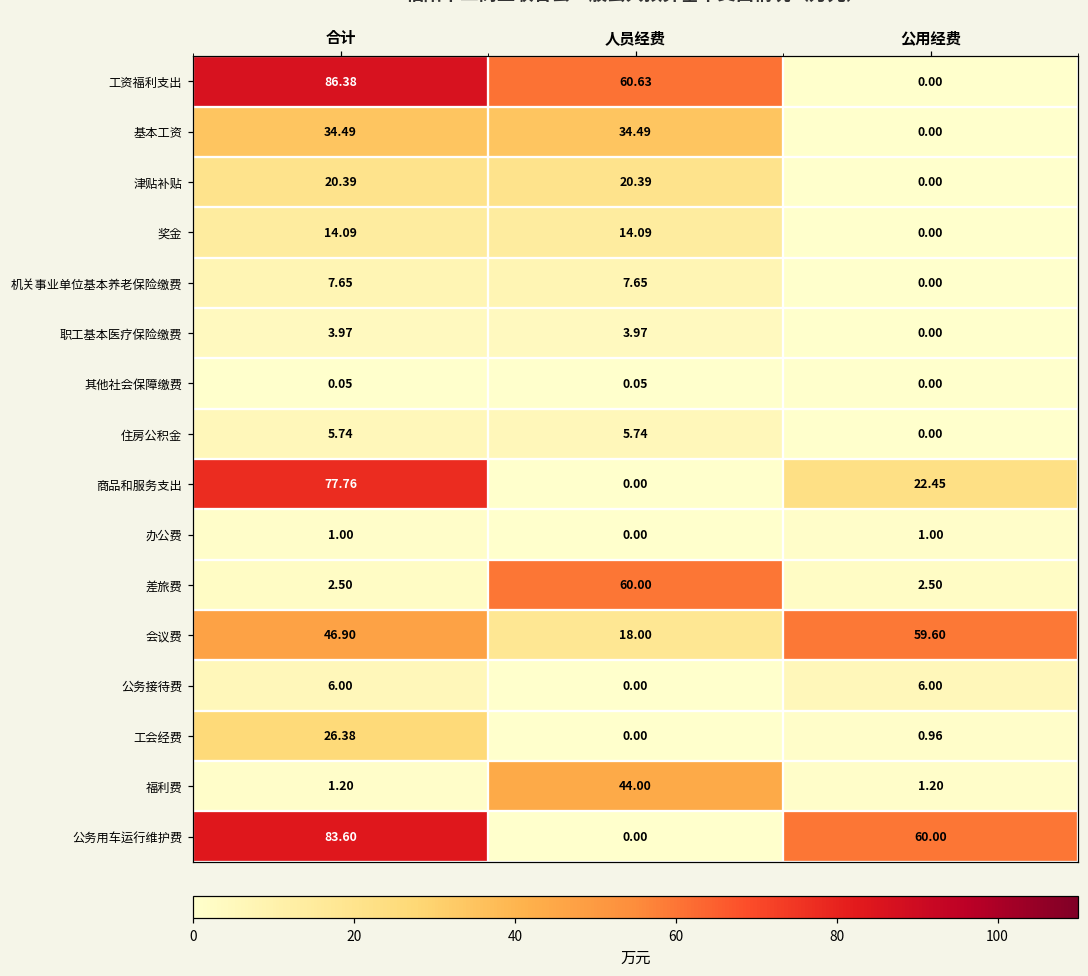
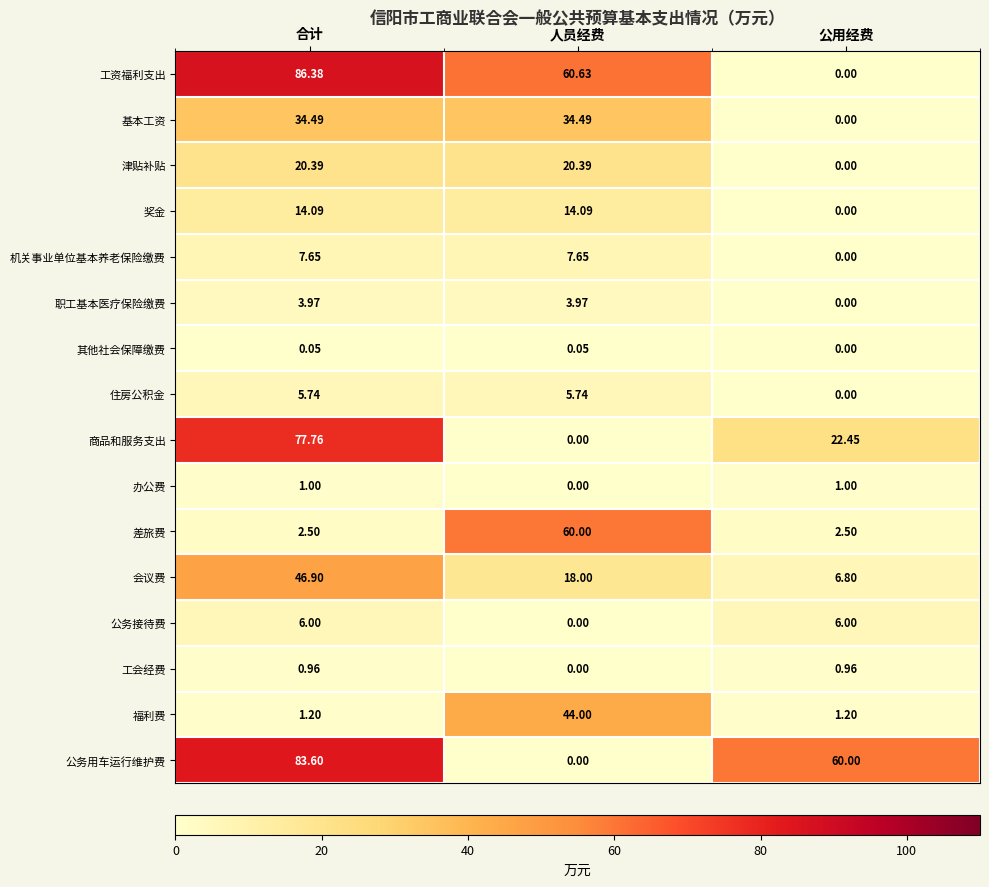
  {
    "工资福利支出": {
      "合计": 86.38,
      "人员经费": 60.63,
      "公用经费": 0.00
    },
    "基本工资": {
      "合计": 34.49,
      "人员经费": 34.49,
      "公用经费": 0.00
    },
    "津贴补贴": {
      "合计": 20.39,
      "人员经费": 20.39,
      "公用经费": 0.00
    },
    "奖金": {
      "合计": 14.09,
      "人员经费": 14.09,
      "公用经费": 0.00
    },
    "机关事业单位基本养老保险缴费": {
      "合计": 7.65,
      "人员经费": 7.65,
      "公用经费": 0.00
    },
    "职工基本医疗保险缴费": {
      "合计": 3.97,
      "人员经费": 3.97,
      "公用经费": 0.00
    },
    "其他社会保障缴费": {
      "合计": 0.05,
      "人员经费": 0.05,
      "公用经费": 0.00
    },
    "住房公积金": {
      "合计": 5.74,
      "人员经费": 5.74,
      "公用经费": 0.00
    },
    "商品和服务支出": {
      "合计": 77.76,
      "人员经费": 0.00,
      "公用经费": 22.45
    },
    "办公费": {
      "合计": 1.00,
      "人员经费": 0.00,
      "公用经费": 1.00
    },
    "差旅费": {
      "合计": 2.50,
      "人员经费": 60.00,
      "公用经费": 2.50
    },
    "会议费": {
      "合计": 46.90,
      "人员经费": 18.00,
-     "公用经费": 59.60
+     "公用经费": 6.80
    },
    "公务接待费": {
      "合计": 6.00,
      "人员经费": 0.00,
      "公用经费": 6.00
    },
    "工会经费": {
-     "合计": 26.38,
+     "合计": 0.96,
      "人员经费": 0.00,
      "公用经费": 0.96
    },
    "福利费": {
      "合计": 1.20,
      "人员经费": 44.00,
      "公用经费": 1.20
    },
    "公务用车运行维护费": {
      "合计": 83.60,
      "人员经费": 0.00,
      "公用经费": 60.00
    }
  }
